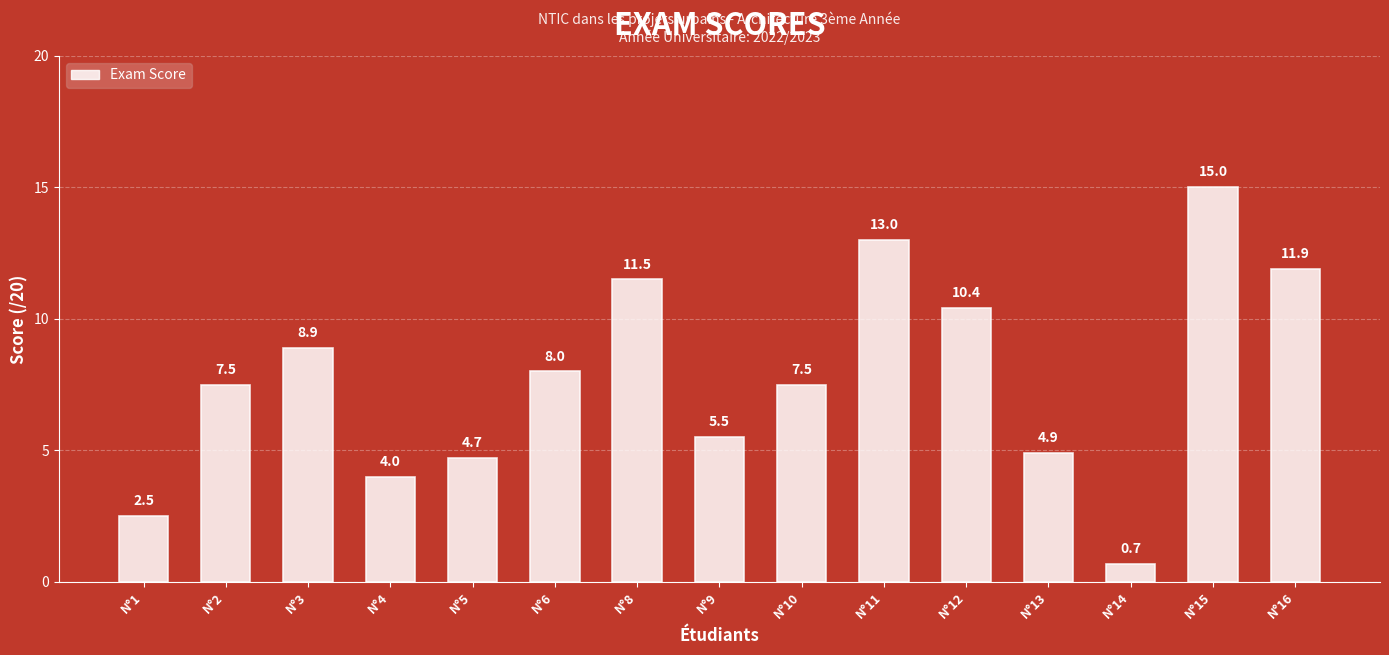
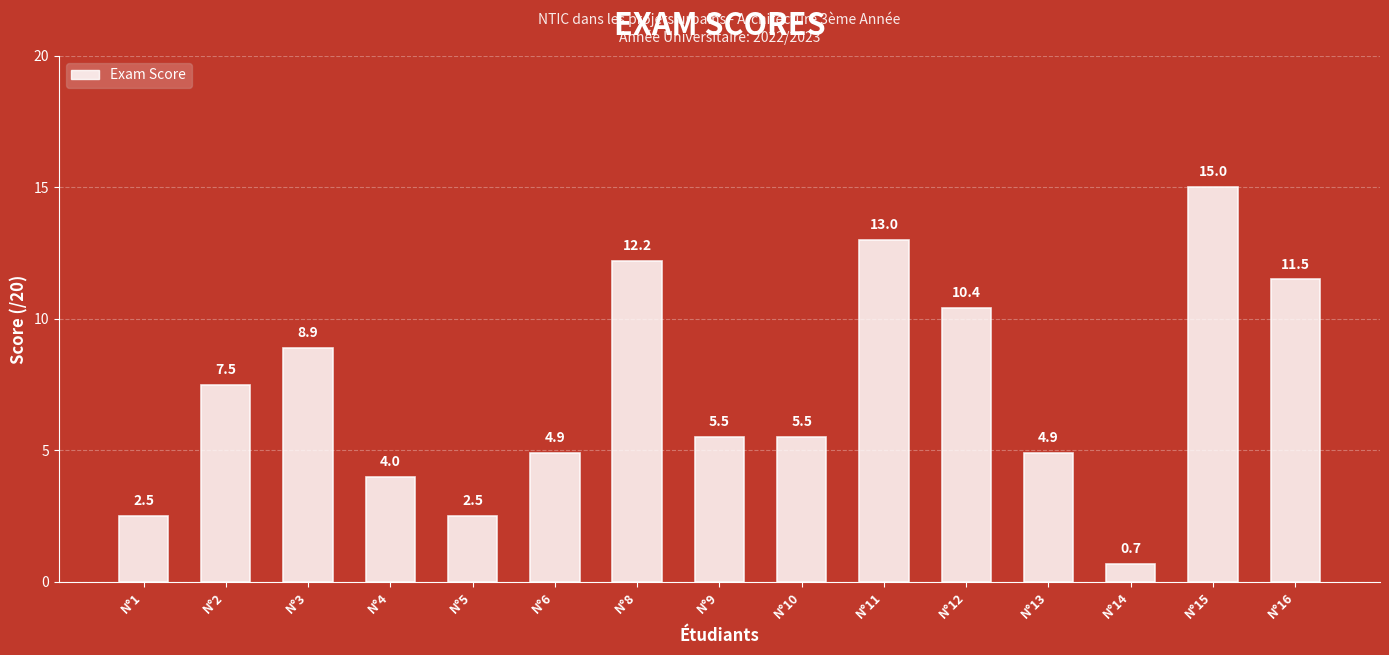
  {
    "N°1": 2.5,
    "N°2": 7.5,
    "N°3": 8.9,
    "N°4": 4.0,
-   "N°5": 4.7,
-   "N°6": 8.0,
-   "N°8": 11.5,
+   "N°5": 2.5,
+   "N°6": 4.9,
+   "N°8": 12.2,
    "N°9": 5.5,
-   "N°10": 7.5,
+   "N°10": 5.5,
    "N°11": 13.0,
    "N°12": 10.4,
    "N°13": 4.9,
    "N°14": 0.7,
    "N°15": 15.0,
-   "N°16": 11.9
+   "N°16": 11.5
  }
